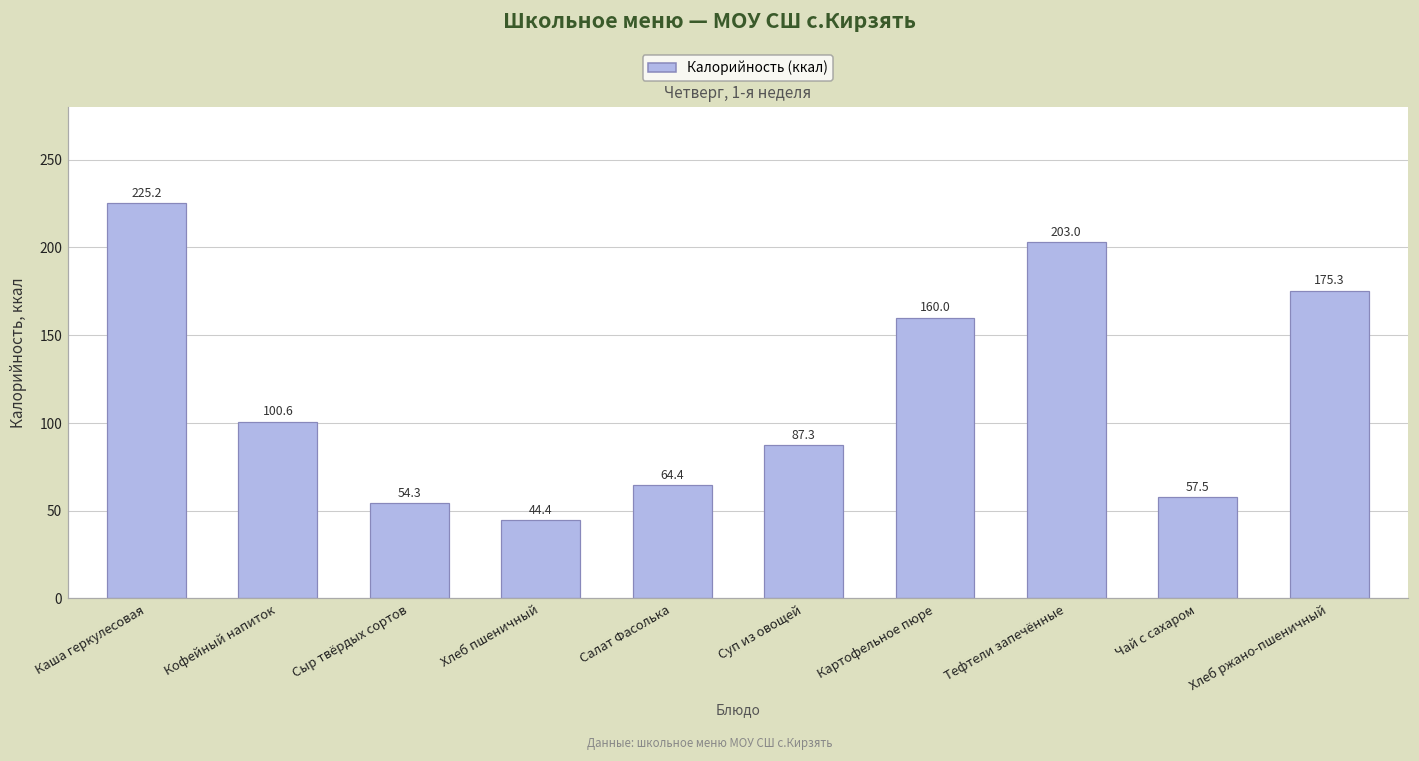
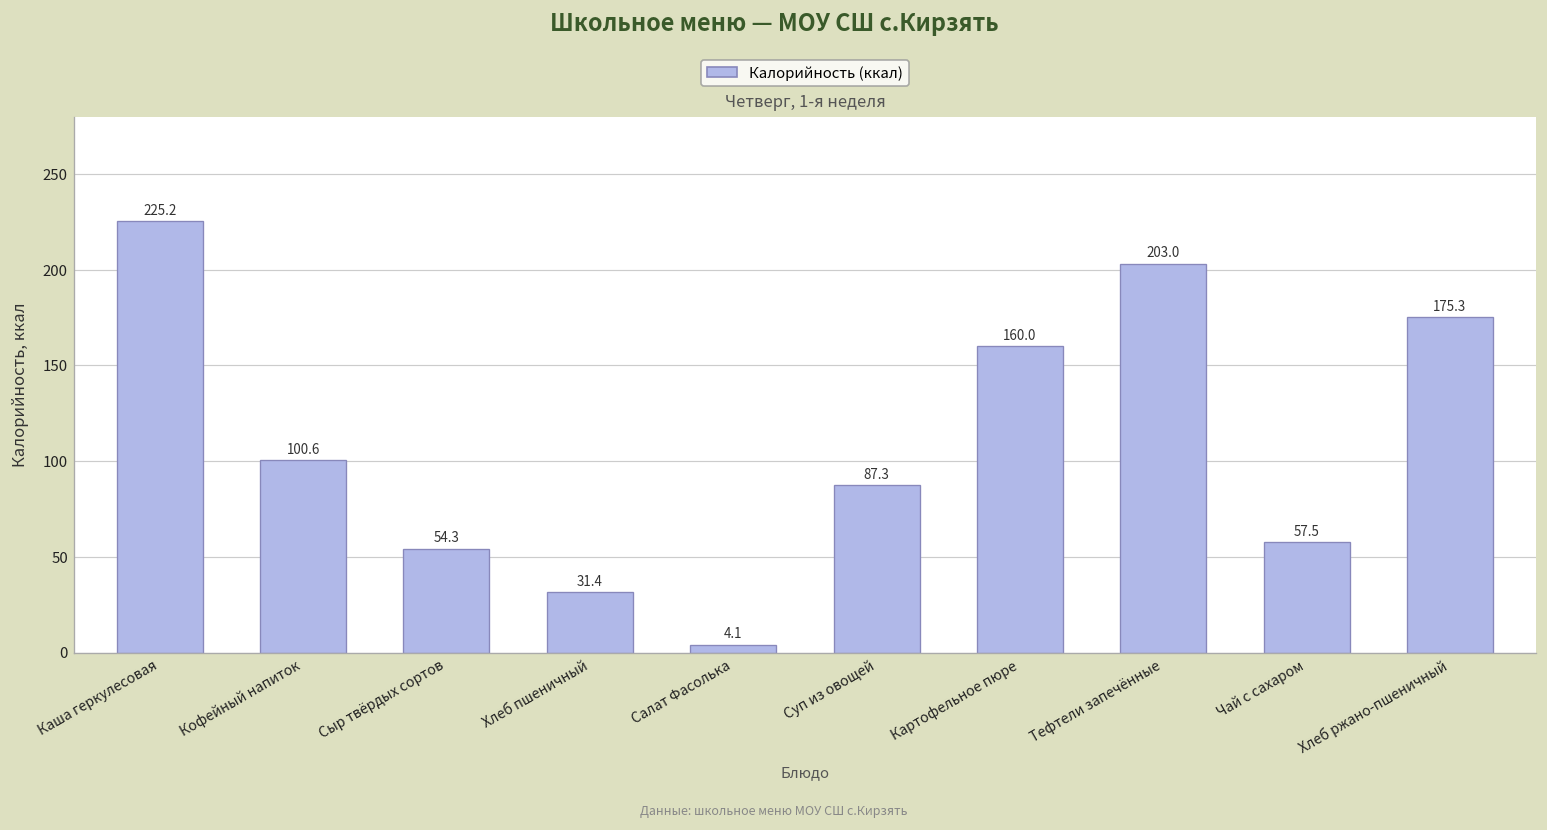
  {
    "Каша геркулесовая": 225.2,
    "Кофейный напиток": 100.6,
    "Сыр твёрдых сортов": 54.3,
-   "Хлеб пшеничный": 44.4,
-   "Салат Фасолька": 64.4,
+   "Хлеб пшеничный": 31.4,
+   "Салат Фасолька": 4.1,
    "Суп из овощей": 87.3,
    "Картофельное пюре": 160.0,
    "Тефтели запечённые": 203.0,
    "Чай с сахаром": 57.5,
    "Хлеб ржано-пшеничный": 175.3
  }
